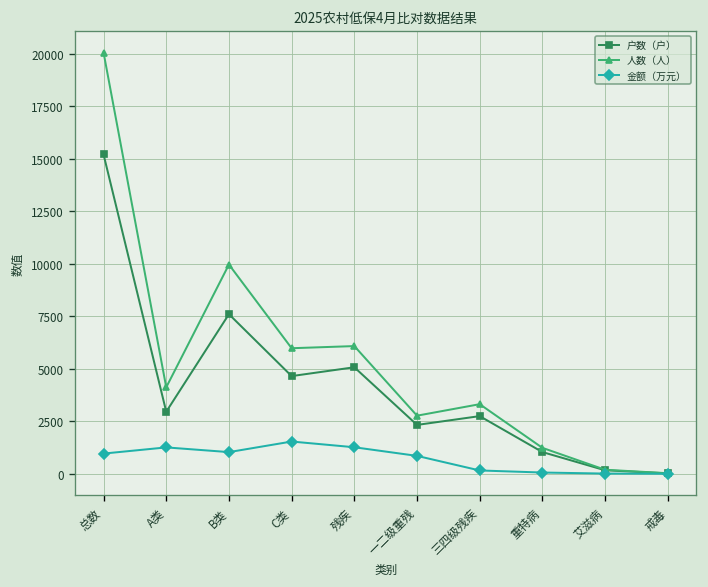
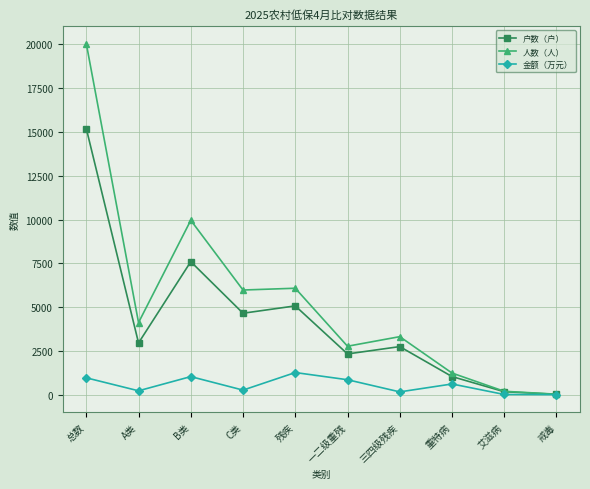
  {
    "金额（万元）": {
      "总数": 1000,
-     "A类": 1300,
+     "A类": 200,
      "B类": 1000,
-     "C类": 1500,
+     "C类": 300,
      "残疾": 1300,
      "一二级重残": 900,
      "三四级残疾": 200,
-     "重特病": 100,
+     "重特病": 600,
      "艾滋病": 0
    }
  }
